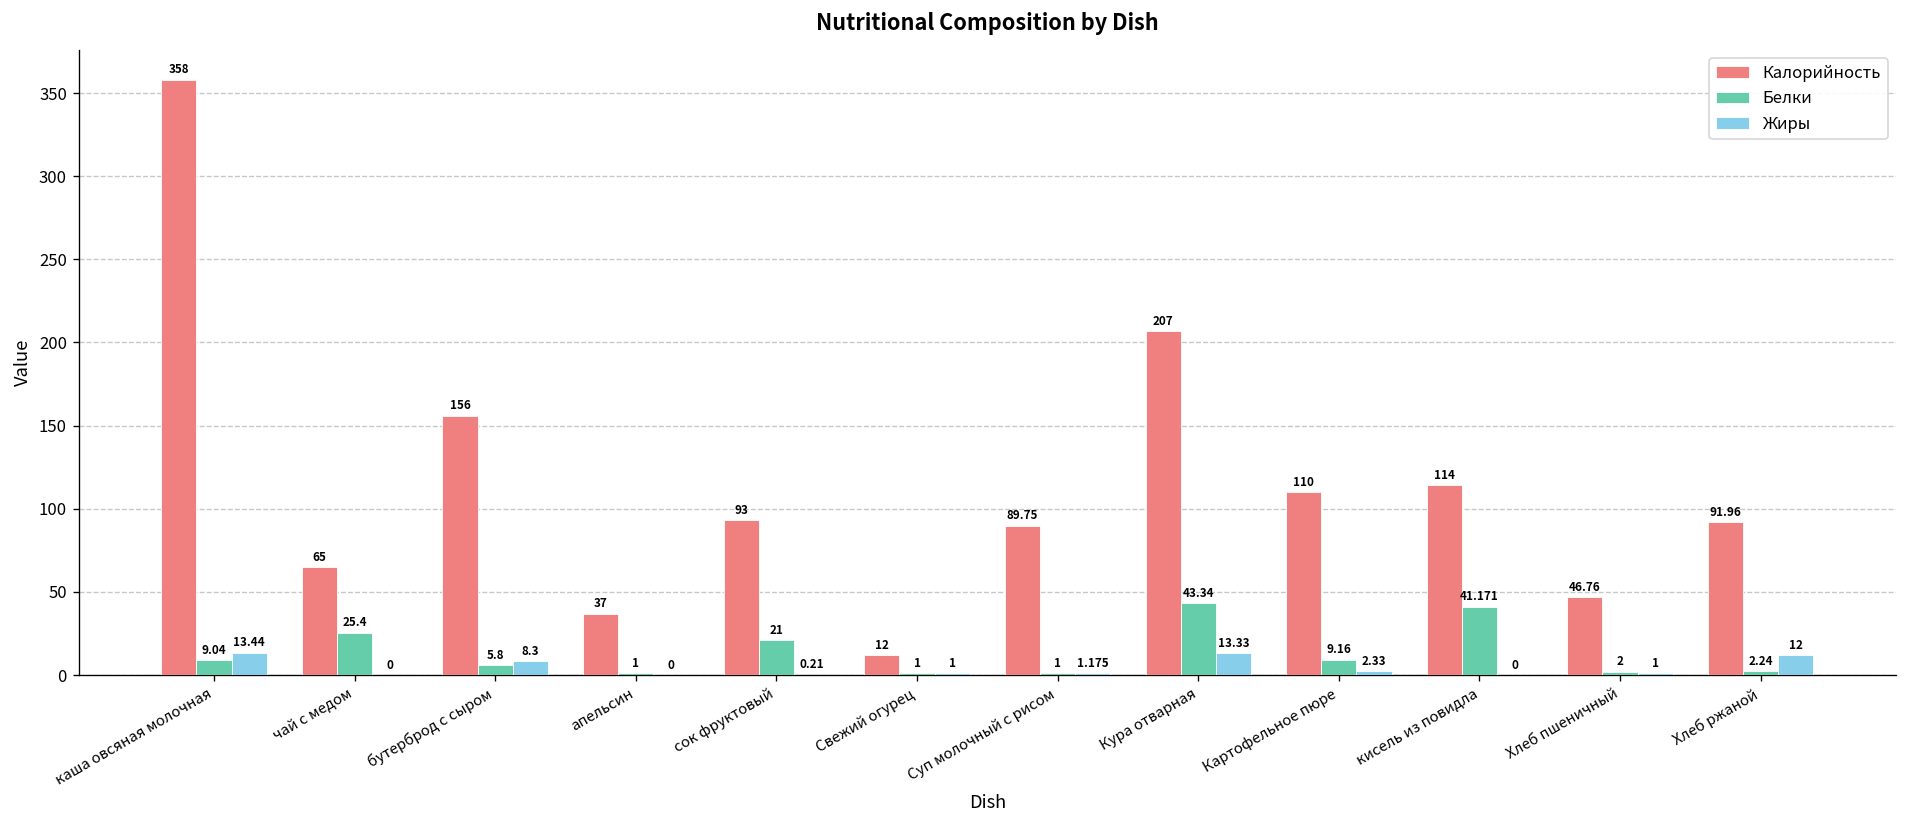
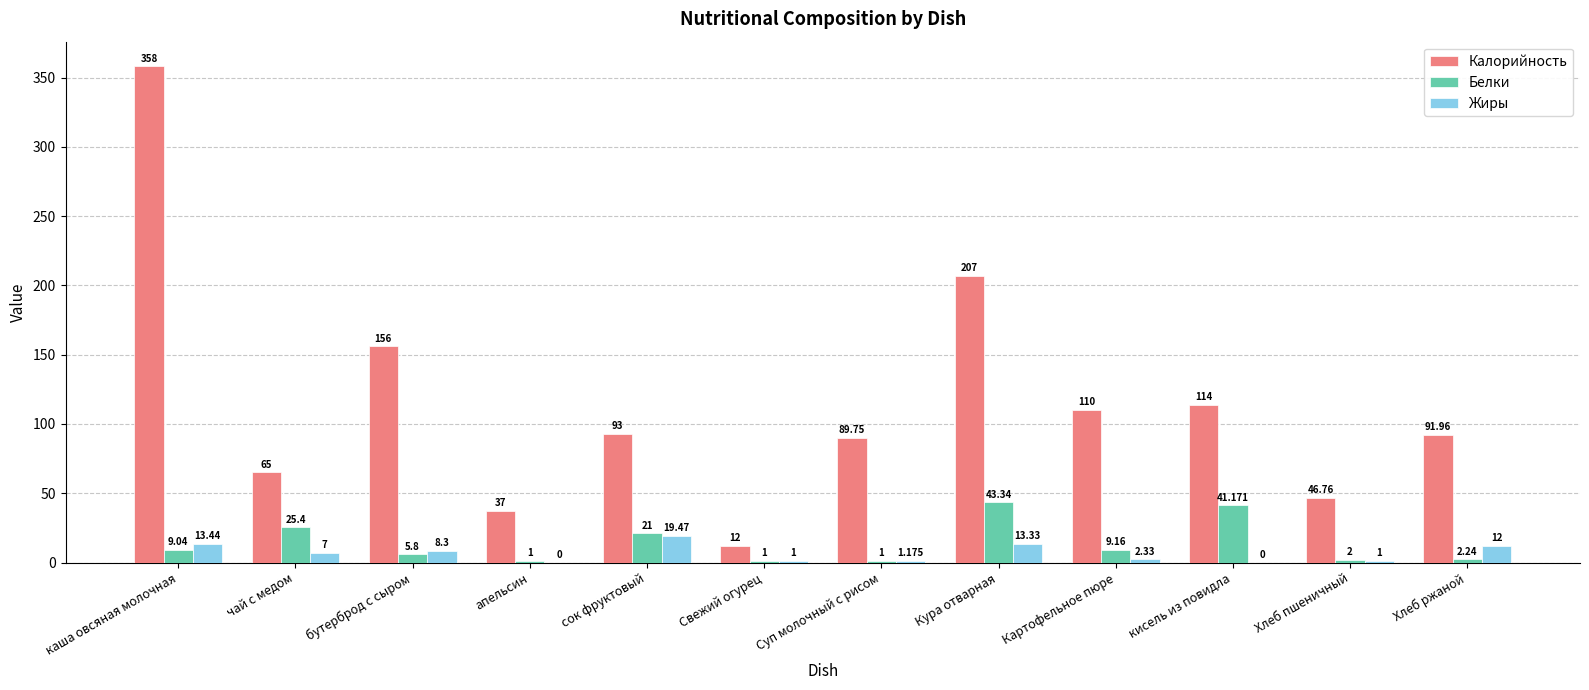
  {
    "Калорийность": {
      "каша овсяная молочная": 358,
      "чай с медом": 65,
      "бутерброд с сыром": 156,
      "апельсин": 37,
      "сок фруктовый": 93,
      "Свежий огурец": 12,
      "Суп молочный с рисом": 89.75,
      "Кура отварная": 207,
      "Картофельное пюре": 110,
      "кисель из повидла": 114,
      "Хлеб пшеничный": 46.76,
      "Хлеб ржаной": 91.96
    },
    "Белки": {
      "каша овсяная молочная": 9.04,
      "чай с медом": 25.4,
      "бутерброд с сыром": 5.8,
      "апельсин": 1,
      "сок фруктовый": 21,
      "Свежий огурец": 1,
      "Суп молочный с рисом": 1,
      "Кура отварная": 43.34,
      "Картофельное пюре": 9.16,
      "кисель из повидла": 41.171,
      "Хлеб пшеничный": 2,
      "Хлеб ржаной": 2.24
    },
    "Жиры": {
      "каша овсяная молочная": 13.44,
-     "чай с медом": 0,
+     "чай с медом": 7,
      "бутерброд с сыром": 8.3,
      "апельсин": 0,
-     "сок фруктовый": 0.21,
+     "сок фруктовый": 19.47,
      "Свежий огурец": 1,
      "Суп молочный с рисом": 1.175,
      "Кура отварная": 13.33,
      "Картофельное пюре": 2.33,
      "кисель из повидла": 0,
      "Хлеб пшеничный": 1,
      "Хлеб ржаной": 12
    }
  }
